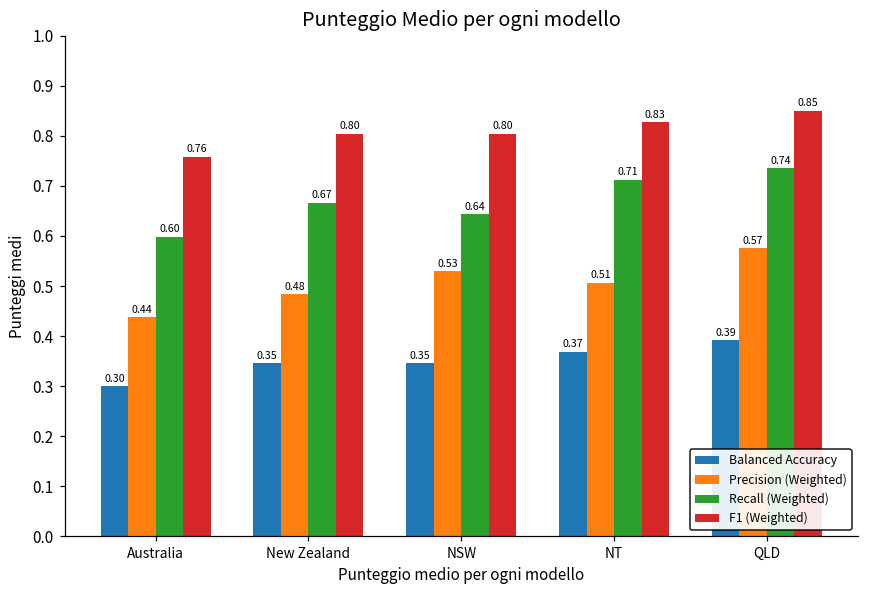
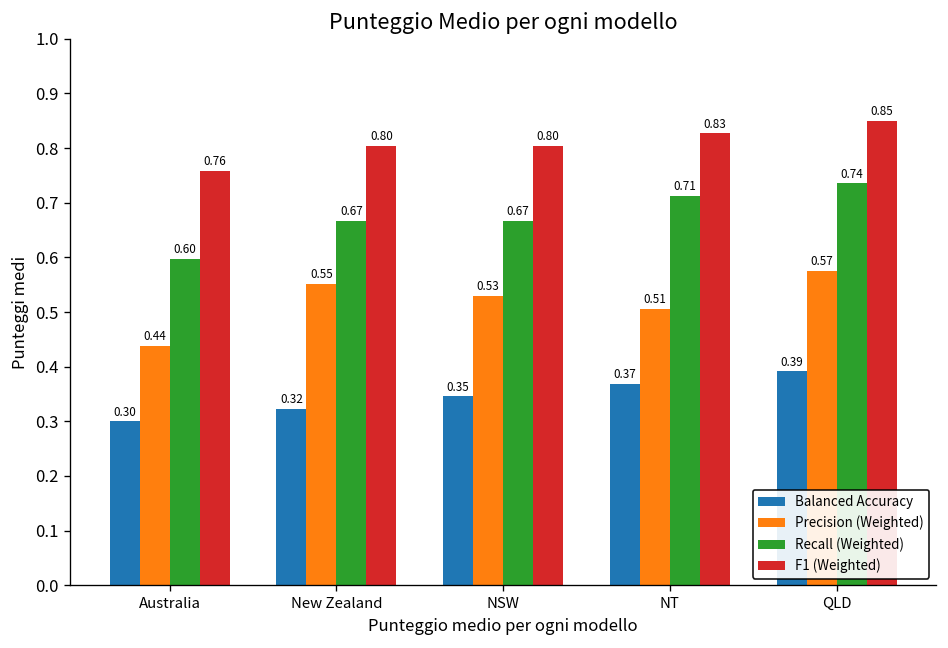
  {
    "Balanced Accuracy": {
      "Australia": 0.30,
-     "New Zealand": 0.35,
+     "New Zealand": 0.32,
      "NSW": 0.35,
      "NT": 0.37,
      "QLD": 0.39
    },
    "Precision (Weighted)": {
      "Australia": 0.44,
-     "New Zealand": 0.48,
+     "New Zealand": 0.55,
      "NSW": 0.53,
      "NT": 0.51,
      "QLD": 0.57
    },
    "Recall (Weighted)": {
      "Australia": 0.60,
      "New Zealand": 0.67,
-     "NSW": 0.64,
+     "NSW": 0.67,
      "NT": 0.71,
      "QLD": 0.74
    },
    "F1 (Weighted)": {
      "Australia": 0.76,
      "New Zealand": 0.80,
      "NSW": 0.80,
      "NT": 0.83,
      "QLD": 0.85
    }
  }
